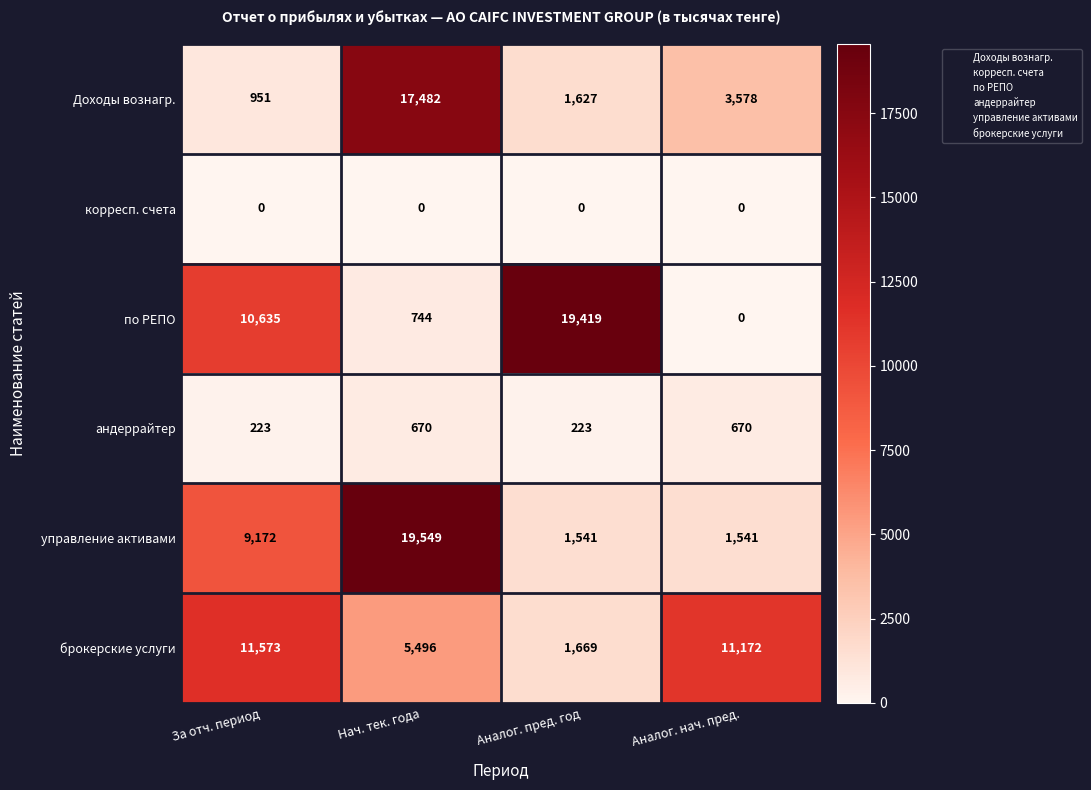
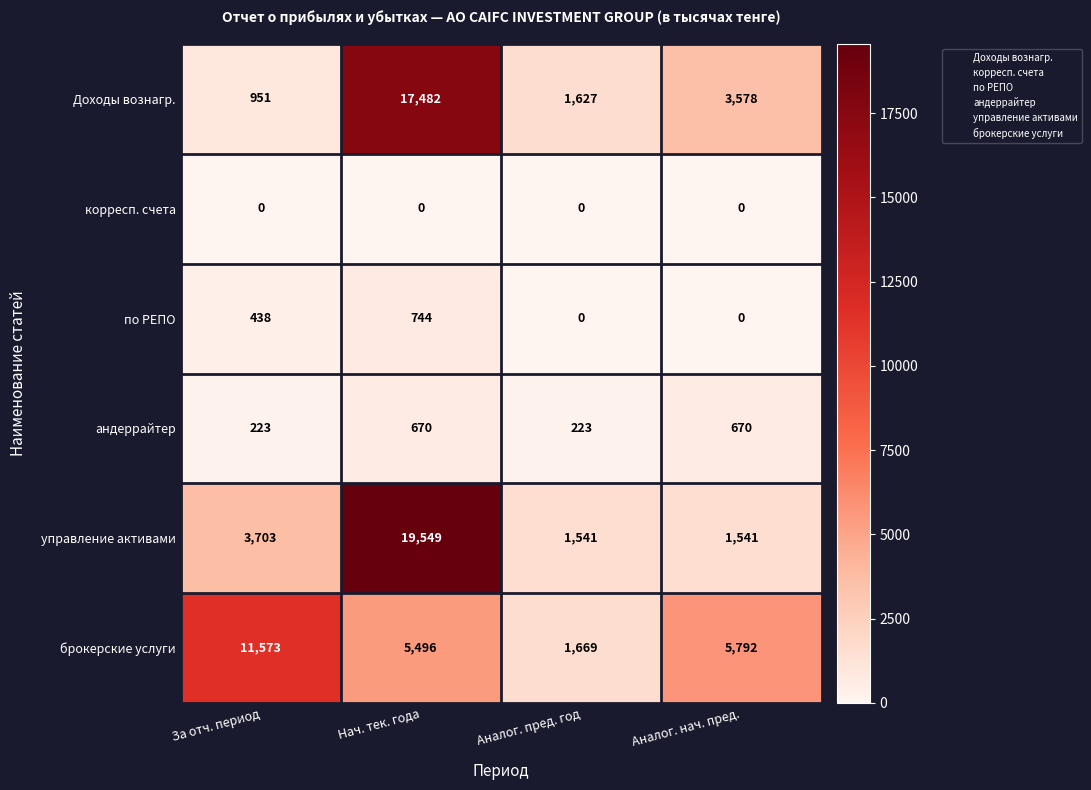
  {
    "Доходы вознагр.": {
      "За отч. период": "951",
      "Нач. тек. года": "17,482",
      "Аналог. пред. год": "1,627",
      "Аналог. нач. пред.": "3,578"
    },
    "корресп. счета": {
      "За отч. период": "0",
      "Нач. тек. года": "0",
      "Аналог. пред. год": "0",
      "Аналог. нач. пред.": "0"
    },
    "по РЕПО": {
-     "За отч. период": "10,635",
+     "За отч. период": "438",
      "Нач. тек. года": "744",
-     "Аналог. пред. год": "19,419",
+     "Аналог. пред. год": "0",
      "Аналог. нач. пред.": "0"
    },
    "андеррайтер": {
      "За отч. период": "223",
      "Нач. тек. года": "670",
      "Аналог. пред. год": "223",
      "Аналог. нач. пред.": "670"
    },
    "управление активами": {
-     "За отч. период": "9,172",
+     "За отч. период": "3,703",
      "Нач. тек. года": "19,549",
      "Аналог. пред. год": "1,541",
      "Аналог. нач. пред.": "1,541"
    },
    "брокерские услуги": {
      "За отч. период": "11,573",
      "Нач. тек. года": "5,496",
      "Аналог. пред. год": "1,669",
-     "Аналог. нач. пред.": "11,172"
+     "Аналог. нач. пред.": "5,792"
    }
  }
